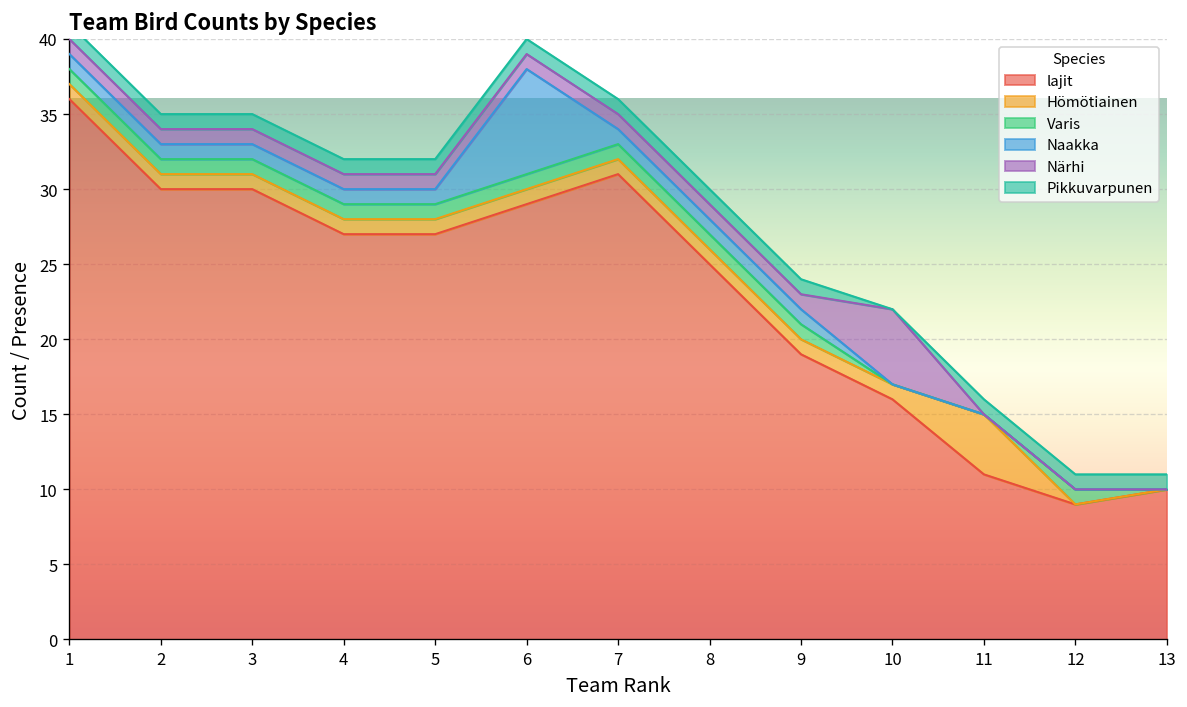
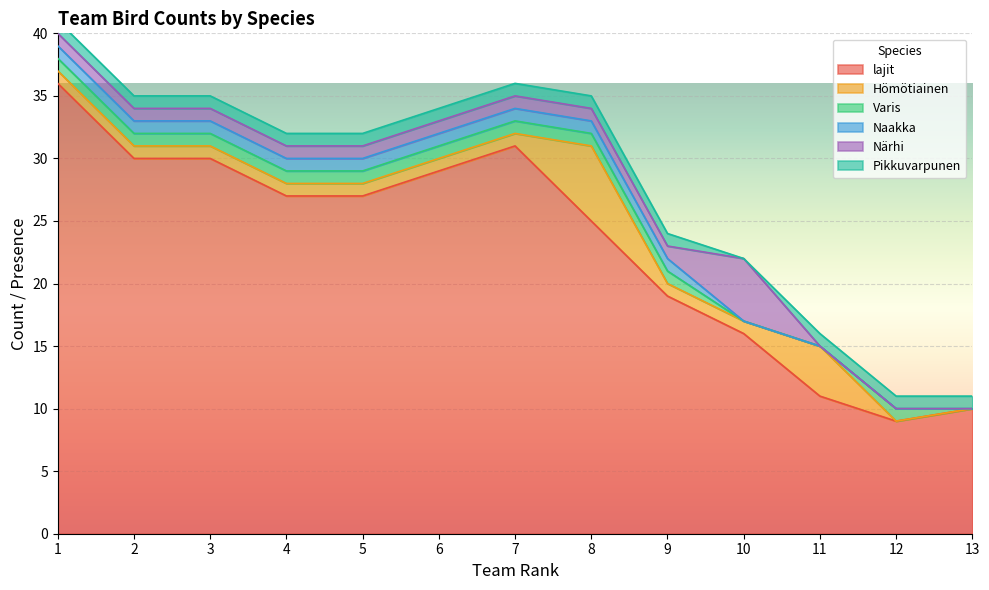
  {
    "lajit": {
      "1": 36,
      "2": 30,
      "3": 30,
      "4": 27,
      "5": 27,
      "6": 29,
      "7": 31,
      "8": 25,
      "9": 19,
      "10": 16,
      "11": 11
    },
    "Hömötiainen": {
      "1": 1,
      "2": 1,
      "3": 1,
      "4": 1,
      "5": 1,
      "6": 1,
      "7": 1,
-     "8": 1,
+     "8": 6,
      "9": 1
    },
    "Naakka": {
      "1": 1,
      "2": 1,
      "3": 1,
      "4": 1,
      "5": 1,
-     "6": 7,
+     "6": 1,
      "7": 1,
      "8": 1,
      "9": 1
    },
    "Närhi": {
      "1": 1,
      "2": 1,
      "3": 1,
      "4": 1,
      "5": 1,
      "6": 1,
      "7": 1,
      "8": 1,
      "9": 1
    }
  }
